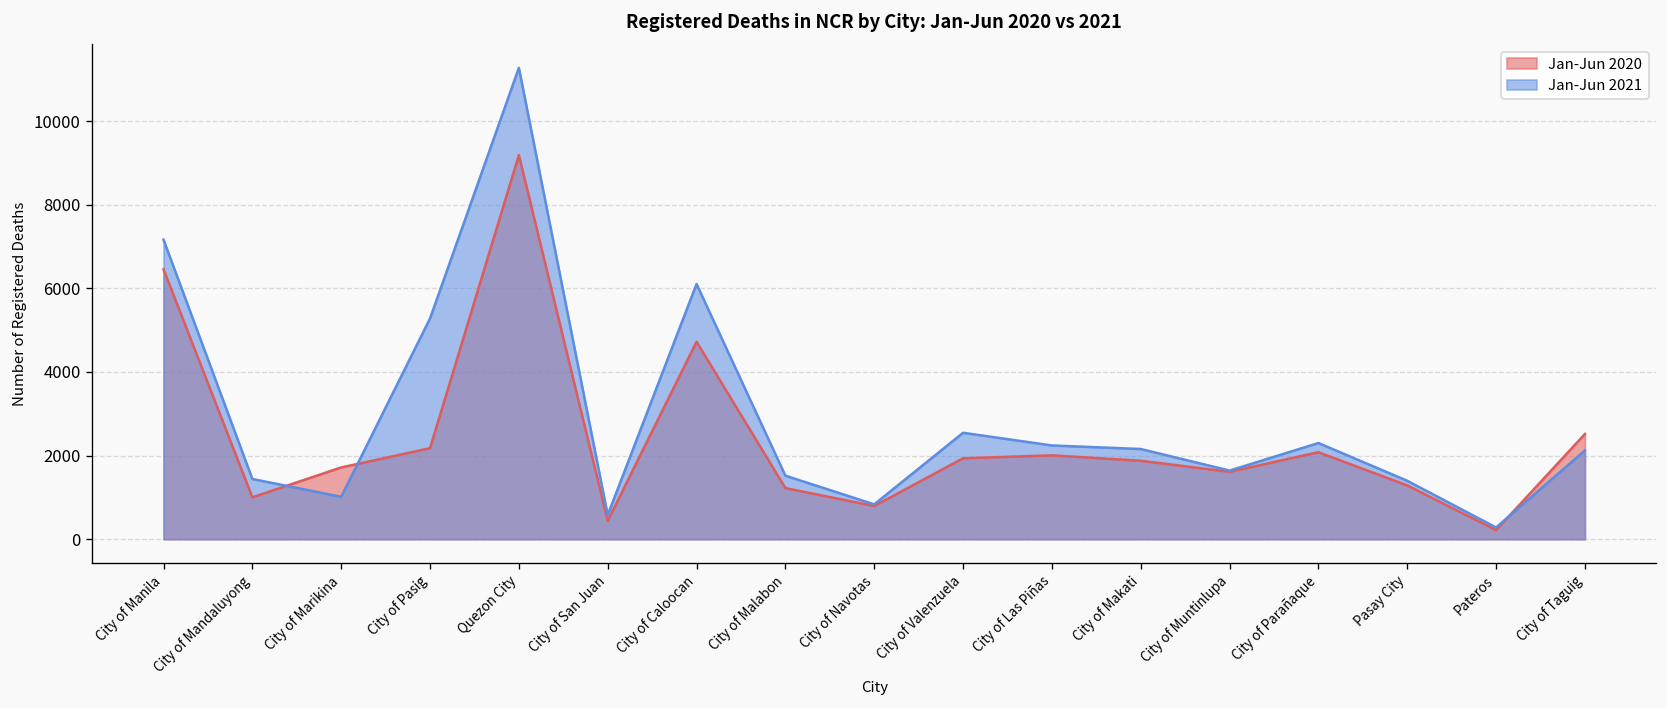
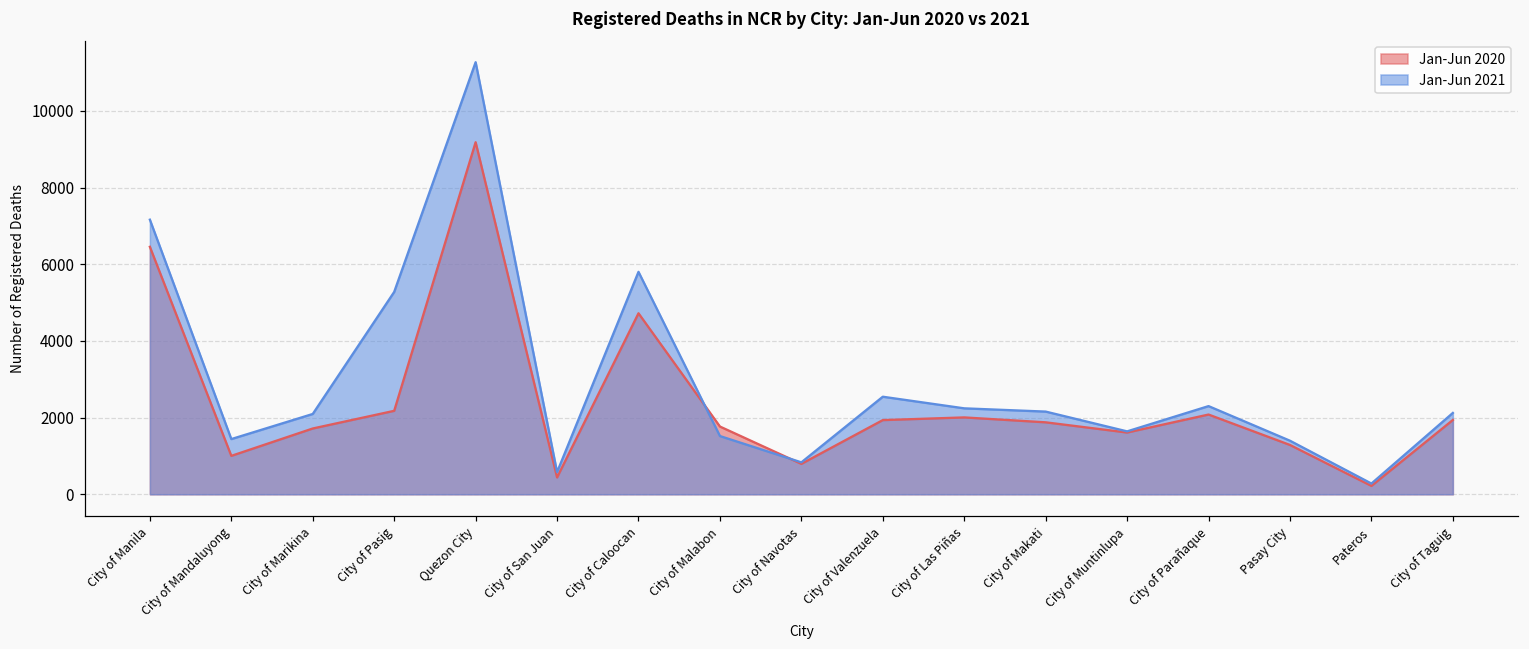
  {
    "Jan-Jun 2020": {
      "City of Manila": 6500,
      "City of Mandaluyong": 1000,
      "City of Marikina": 1700,
      "City of Pasig": 2200,
      "Quezon City": 9200,
      "City of San Juan": 400,
      "City of Caloocan": 4700,
-     "City of Malabon": 1200,
+     "City of Malabon": 1800,
      "City of Valenzuela": 1900,
      "City of Las Piñas": 2000,
      "City of Makati": 1900,
      "City of Parañaque": 2100,
      "Pasay City": 1300,
-     "City of Taguig": 2500
+     "City of Taguig": 1900
    },
    "Jan-Jun 2021": {
      "City of Manila": 7200,
      "City of Mandaluyong": 1400,
-     "City of Marikina": 1000,
+     "City of Marikina": 2100,
      "City of Pasig": 5300,
      "Quezon City": 11300,
      "City of San Juan": 600,
-     "City of Caloocan": 6100,
+     "City of Caloocan": 5800,
      "City of Malabon": 1500,
      "City of Valenzuela": 2500,
      "City of Las Piñas": 2200,
      "City of Makati": 2200,
      "City of Parañaque": 2300,
      "Pasay City": 1400,
      "City of Taguig": 2100
    }
  }
